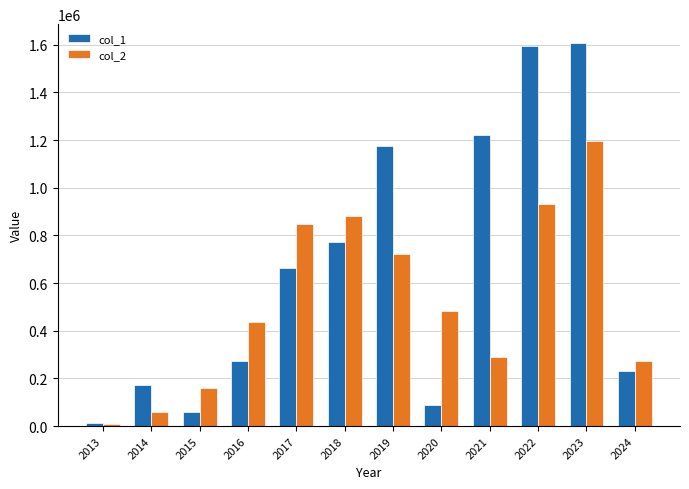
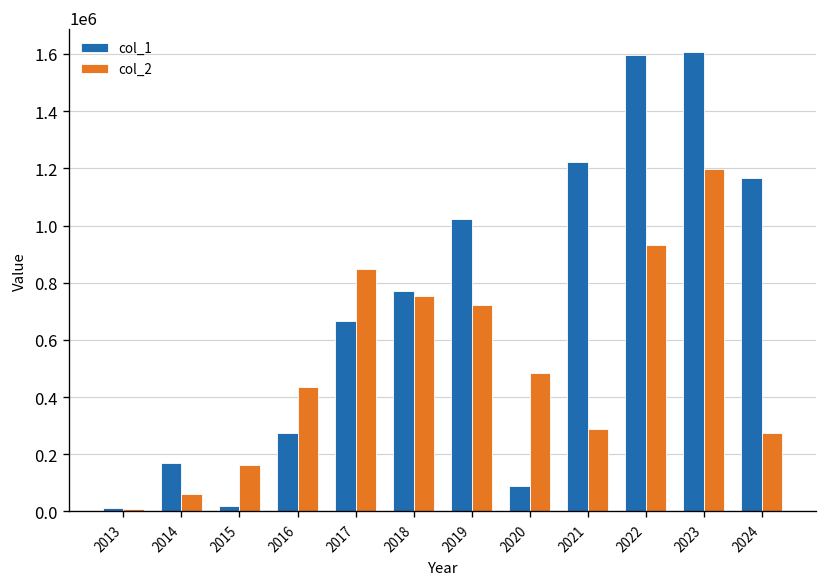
  {
    "col_1": {
      "2013": 10000,
      "2014": 170000,
-     "2015": 60000,
+     "2015": 20000,
      "2016": 270000,
      "2017": 660000,
      "2018": 770000,
-     "2019": 1180000,
+     "2019": 1020000,
      "2020": 90000,
      "2021": 1220000,
      "2022": 1600000,
      "2023": 1610000,
-     "2024": 230000
+     "2024": 1170000
    },
    "col_2": {
      "2014": 60000,
      "2015": 160000,
      "2016": 440000,
      "2017": 850000,
-     "2018": 880000,
+     "2018": 750000,
      "2019": 720000,
      "2020": 480000,
      "2021": 290000,
      "2022": 930000,
      "2023": 1200000,
      "2024": 270000
    }
  }
